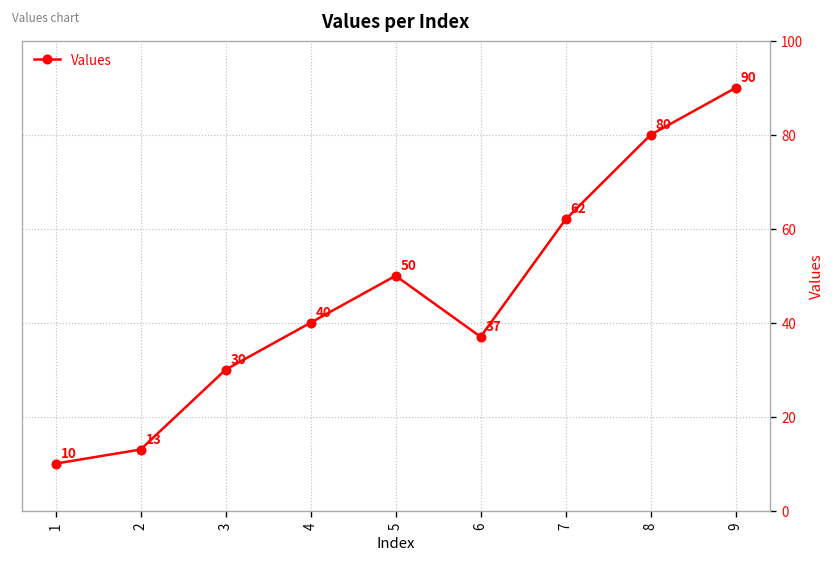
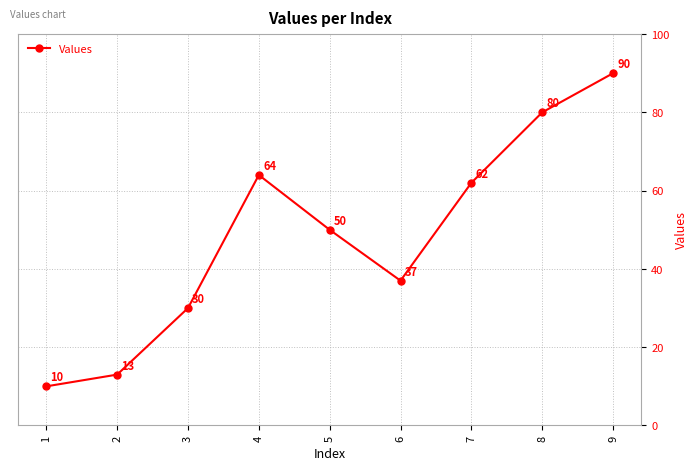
  {
    "1": 10,
    "2": 13,
    "3": 30,
-   "4": 40,
+   "4": 64,
    "5": 50,
    "6": 37,
    "7": 62,
    "8": 80,
    "9": 90
  }
